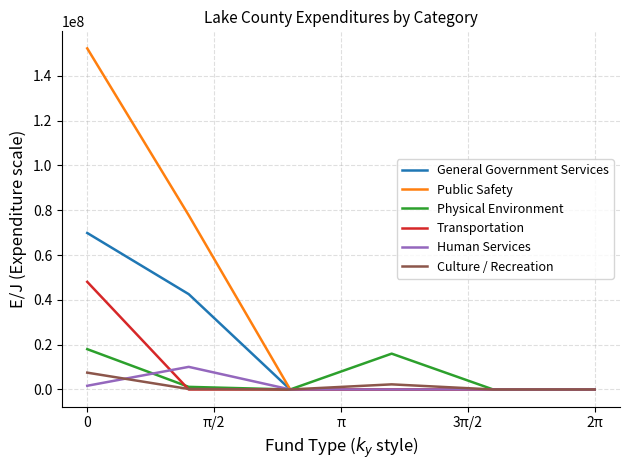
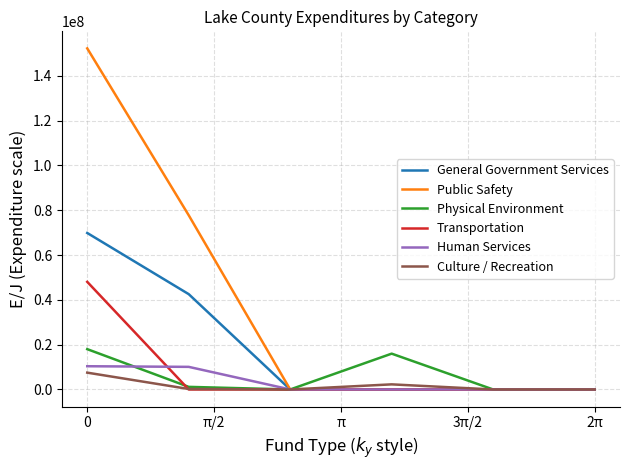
  {
    "General Government Services": {
      "0": 70000000
    },
    "Public Safety": {
      "0": 152000000
    },
    "Physical Environment": {
      "0": 18000000
    },
    "Transportation": {
      "0": 48000000
    },
    "Human Services": {
-     "0": 2000000
+     "0": 10000000
    },
    "Culture / Recreation": {
      "0": 8000000
    }
  }
